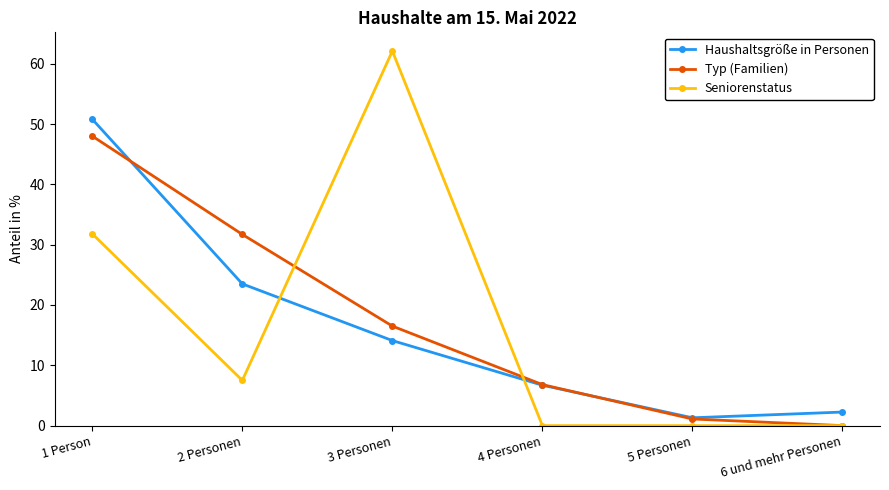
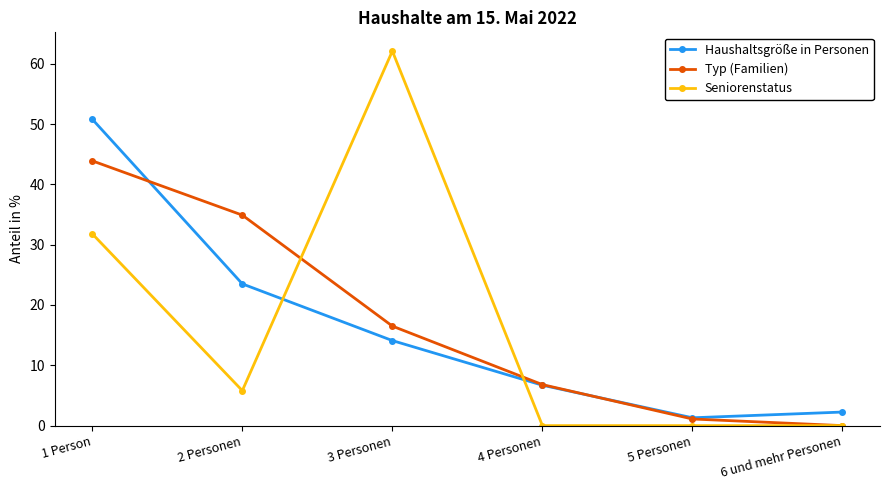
  {
    "Haushaltsgröße in Personen": {
      "1 Person": 51,
      "2 Personen": 24,
      "3 Personen": 14,
      "6 und mehr Personen": 2
    },
    "Typ (Familien)": {
-     "1 Person": 48,
-     "2 Personen": 32,
+     "1 Person": 44,
+     "2 Personen": 35,
      "3 Personen": 17
    },
    "Seniorenstatus": {
      "1 Person": 32,
-     "2 Personen": 8,
+     "2 Personen": 6,
      "3 Personen": 62,
      "4 Personen": 0,
      "5 Personen": 0
    }
  }
